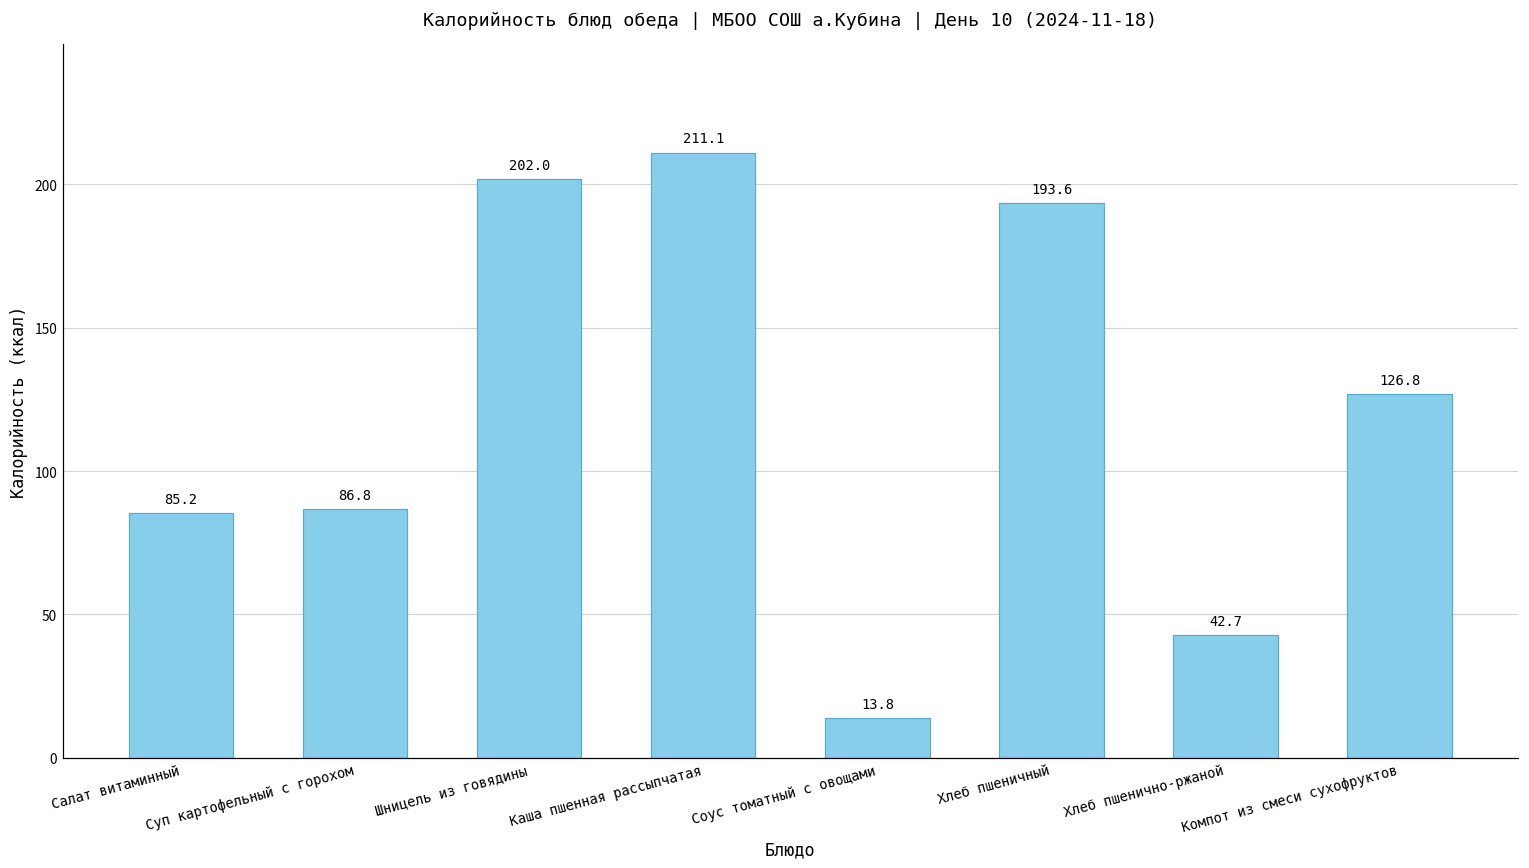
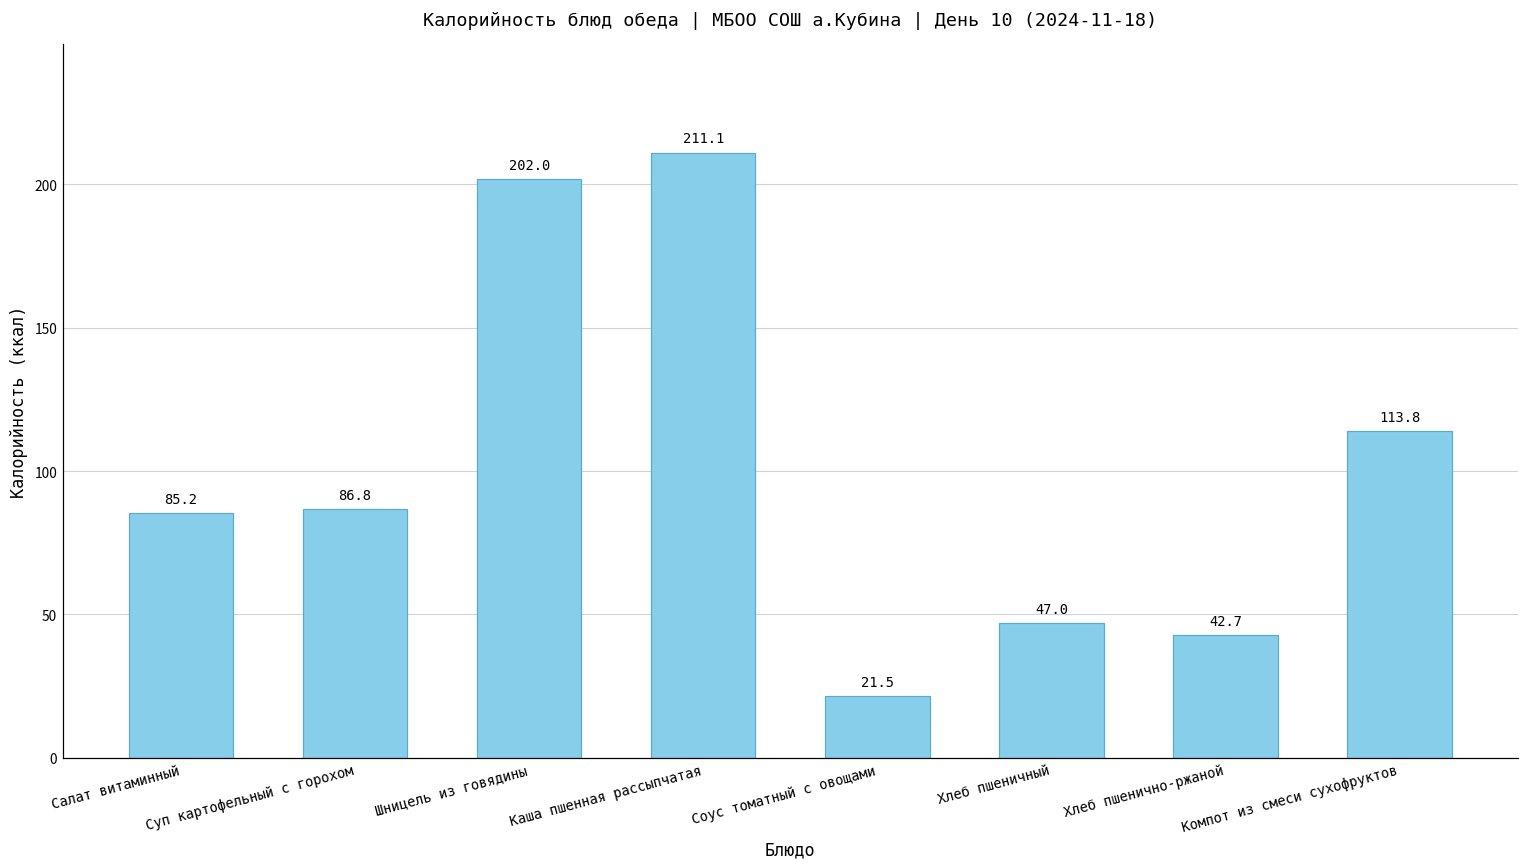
  {
    "Салат витаминный": 85.2,
    "Суп картофельный с горохом": 86.8,
    "Шницель из говядины": 202.0,
    "Каша пшенная рассыпчатая": 211.1,
-   "Соус томатный с овощами": 13.8,
-   "Хлеб пшеничный": 193.6,
+   "Соус томатный с овощами": 21.5,
+   "Хлеб пшеничный": 47.0,
    "Хлеб пшенично-ржаной": 42.7,
-   "Компот из смеси сухофруктов": 126.8
+   "Компот из смеси сухофруктов": 113.8
  }
